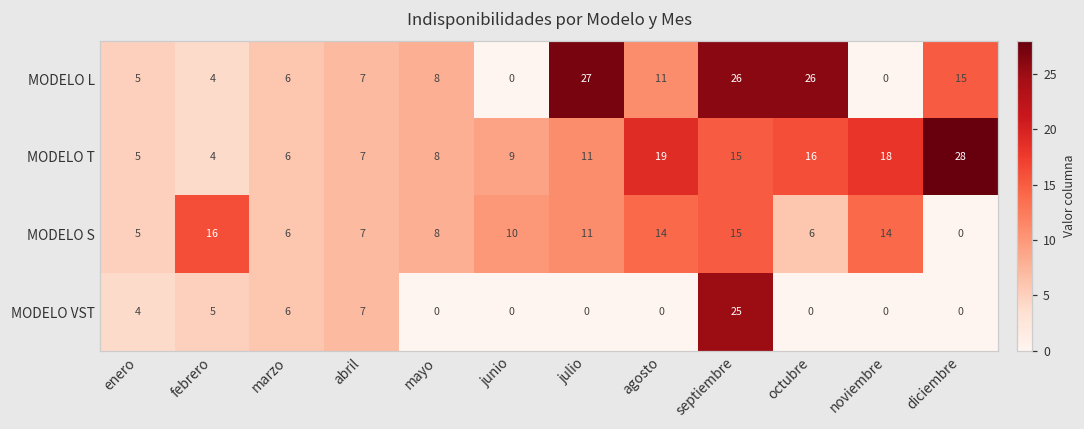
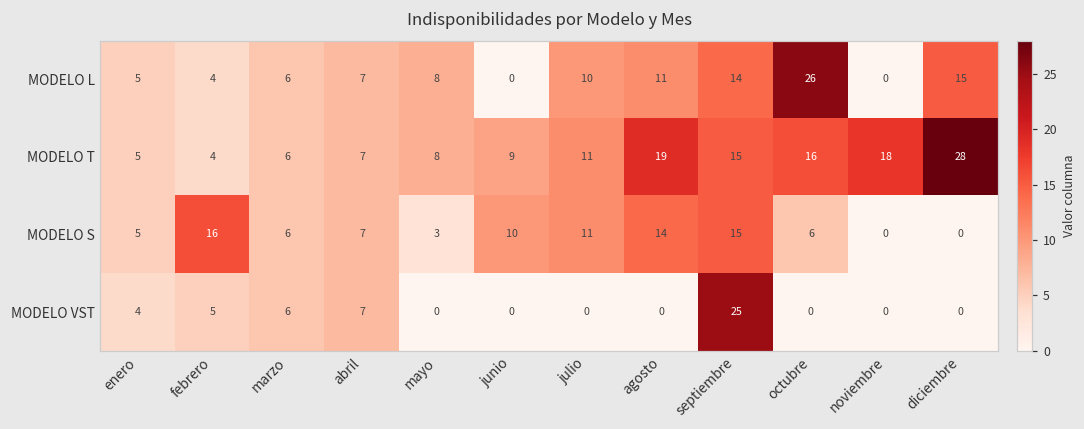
  {
    "MODELO L": {
      "enero": 5,
      "febrero": 4,
      "marzo": 6,
      "abril": 7,
      "mayo": 8,
      "junio": 0,
-     "julio": 27,
+     "julio": 10,
      "agosto": 11,
-     "septiembre": 26,
+     "septiembre": 14,
      "octubre": 26,
      "noviembre": 0,
      "diciembre": 15
    },
    "MODELO T": {
      "enero": 5,
      "febrero": 4,
      "marzo": 6,
      "abril": 7,
      "mayo": 8,
      "junio": 9,
      "julio": 11,
      "agosto": 19,
      "septiembre": 15,
      "octubre": 16,
      "noviembre": 18,
      "diciembre": 28
    },
    "MODELO S": {
      "enero": 5,
      "febrero": 16,
      "marzo": 6,
      "abril": 7,
-     "mayo": 8,
+     "mayo": 3,
      "junio": 10,
      "julio": 11,
      "agosto": 14,
      "septiembre": 15,
      "octubre": 6,
-     "noviembre": 14,
+     "noviembre": 0,
      "diciembre": 0
    },
    "MODELO VST": {
      "enero": 4,
      "febrero": 5,
      "marzo": 6,
      "abril": 7,
      "mayo": 0,
      "junio": 0,
      "julio": 0,
      "agosto": 0,
      "septiembre": 25,
      "octubre": 0,
      "noviembre": 0,
      "diciembre": 0
    }
  }
